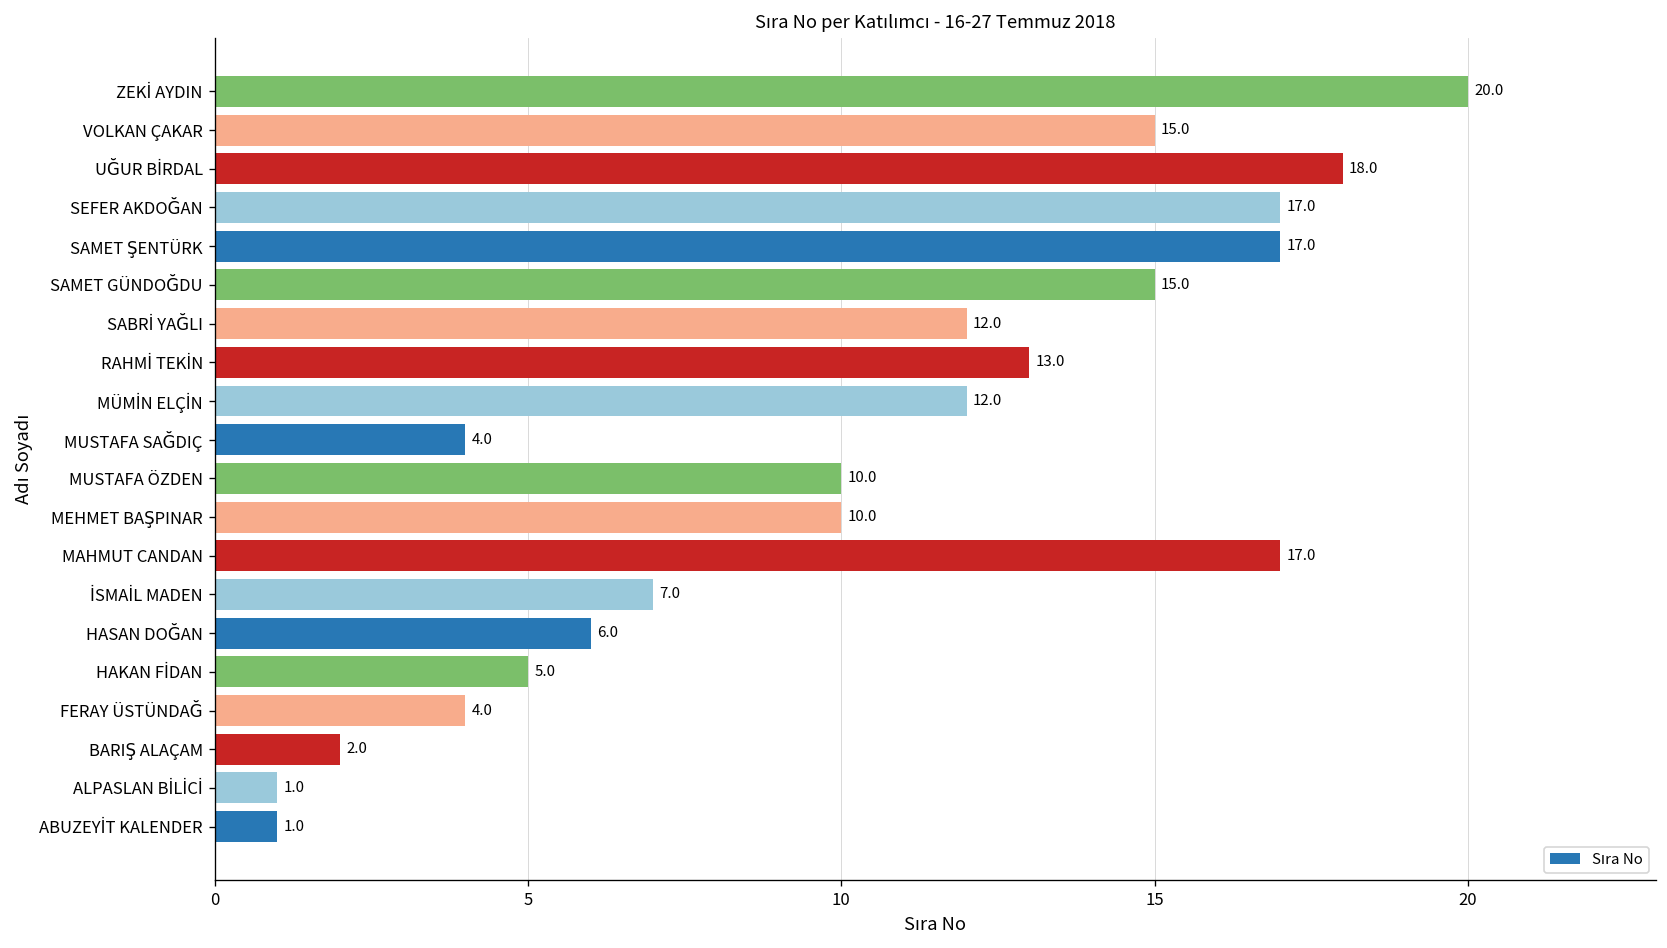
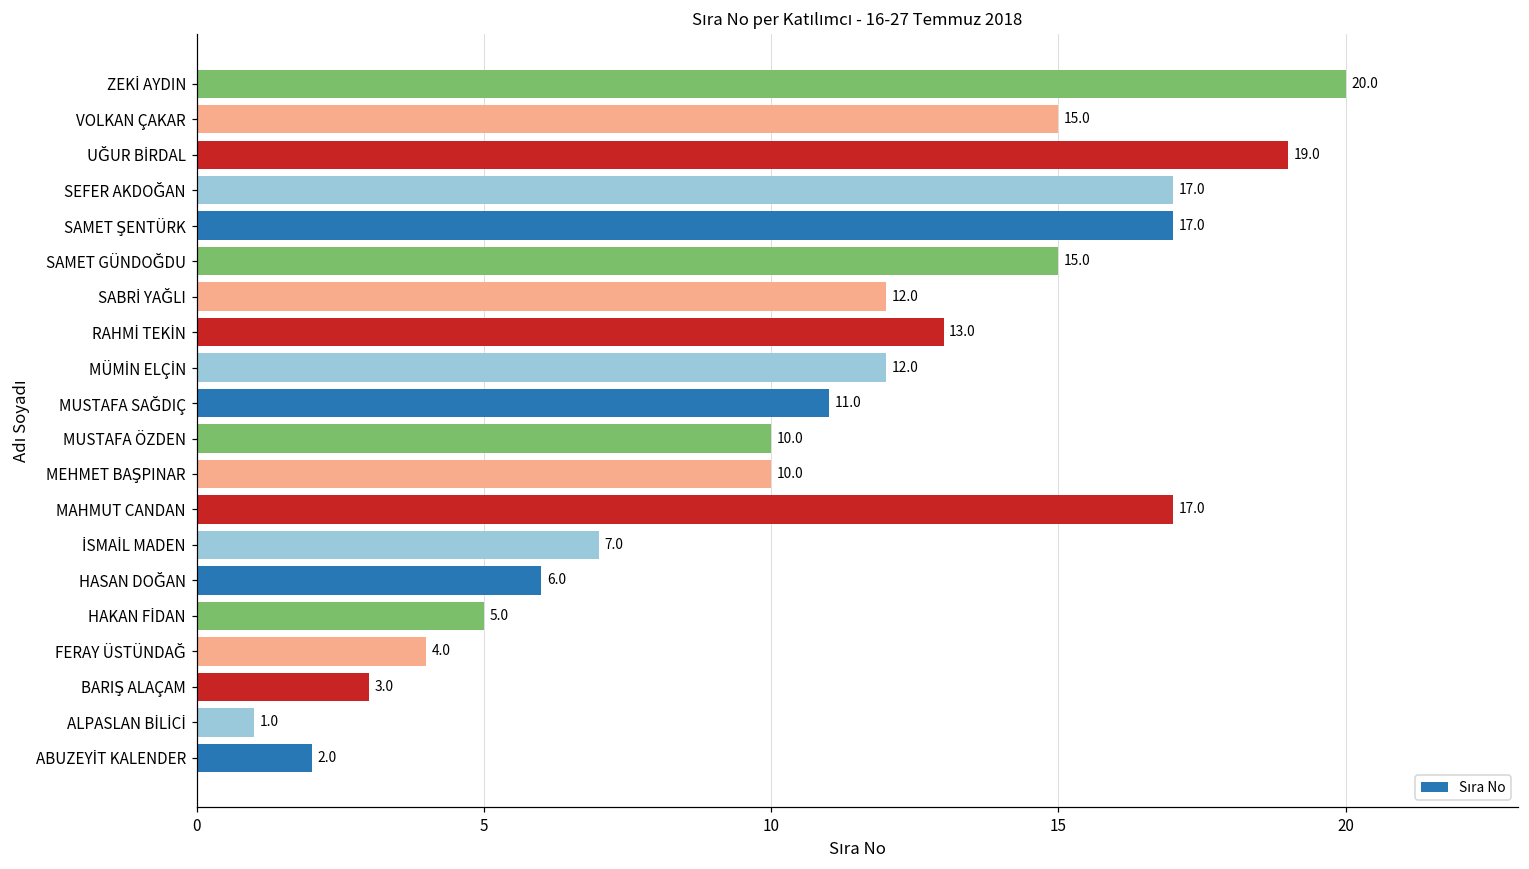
  {
    "ZEKİ AYDIN": 20.0,
    "VOLKAN ÇAKAR": 15.0,
-   "UĞUR BİRDAL": 18.0,
+   "UĞUR BİRDAL": 19.0,
    "SEFER AKDOĞAN": 17.0,
    "SAMET ŞENTÜRK": 17.0,
    "SAMET GÜNDOĞDU": 15.0,
    "SABRİ YAĞLI": 12.0,
    "RAHMİ TEKİN": 13.0,
    "MÜMİN ELÇİN": 12.0,
-   "MUSTAFA SAĞDIÇ": 4.0,
+   "MUSTAFA SAĞDIÇ": 11.0,
    "MUSTAFA ÖZDEN": 10.0,
    "MEHMET BAŞPINAR": 10.0,
    "MAHMUT CANDAN": 17.0,
    "İSMAİL MADEN": 7.0,
    "HASAN DOĞAN": 6.0,
    "HAKAN FİDAN": 5.0,
    "FERAY ÜSTÜNDAĞ": 4.0,
-   "BARIŞ ALAÇAM": 2.0,
+   "BARIŞ ALAÇAM": 3.0,
    "ALPASLAN BİLİCİ": 1.0,
-   "ABUZEYİT KALENDER": 1.0
+   "ABUZEYİT KALENDER": 2.0
  }
